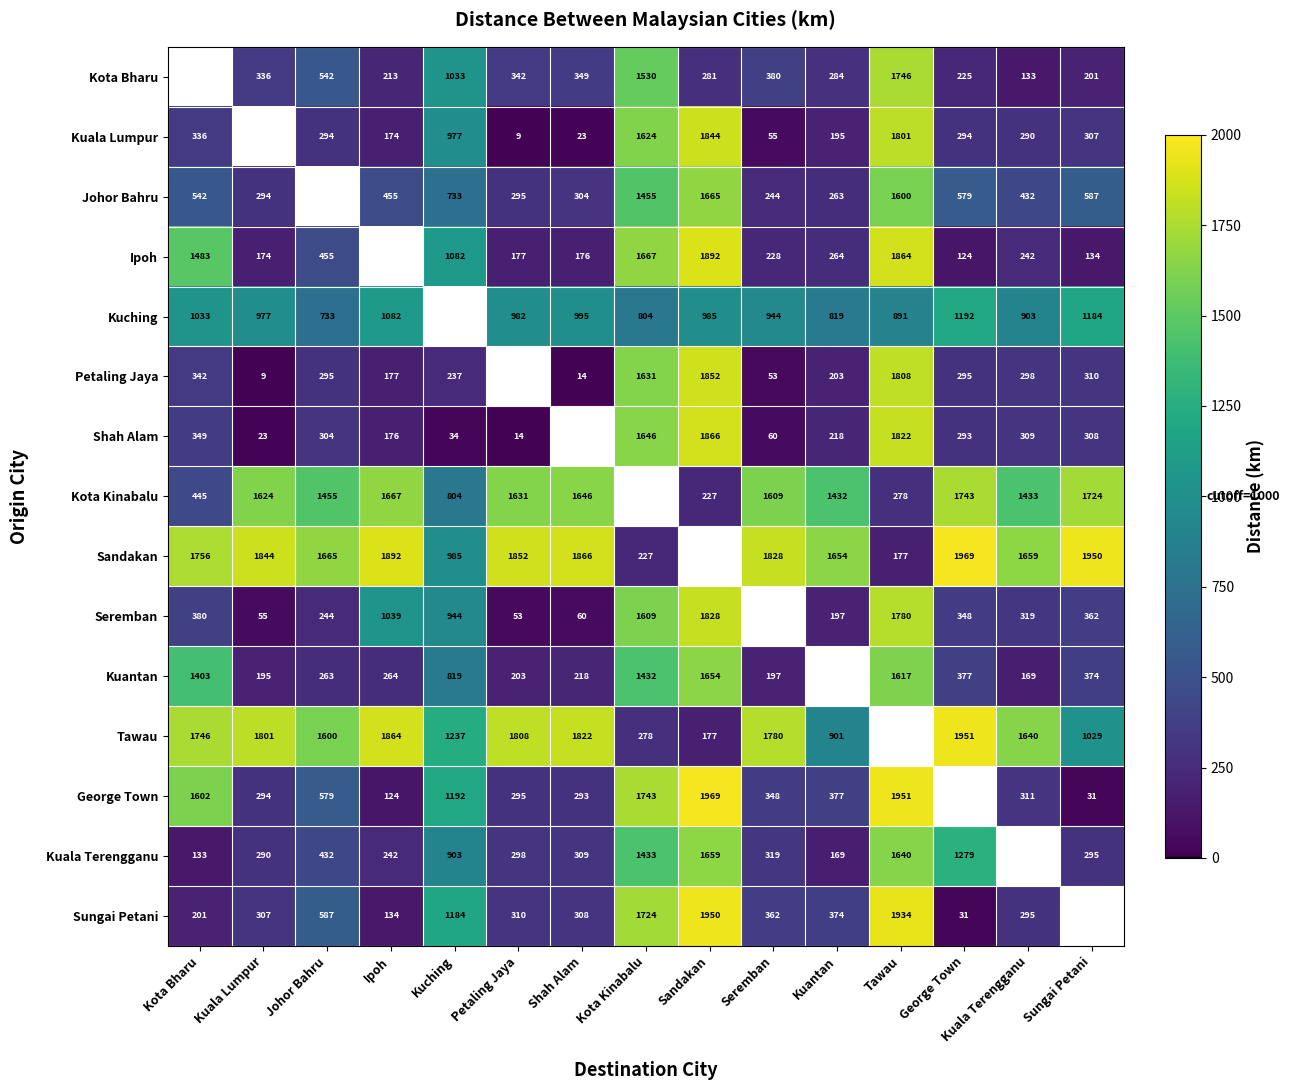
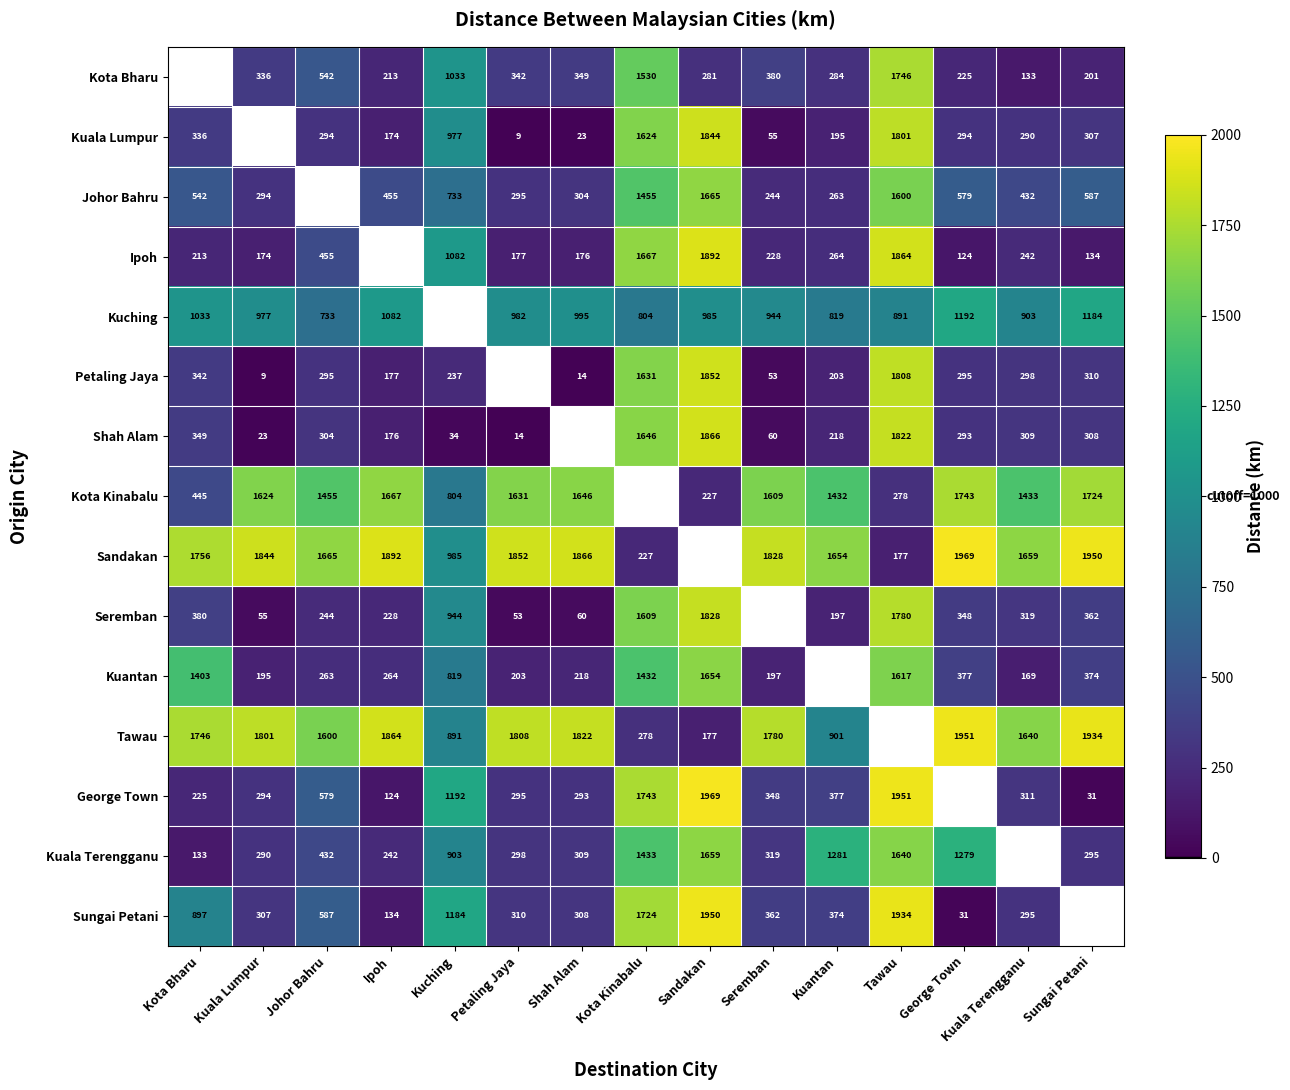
  {
    "Ipoh": {
-     "Kota Bharu": 1483,
+     "Kota Bharu": 213,
      "Kuala Lumpur": 174,
      "Johor Bahru": 455,
      "Kuching": 1082,
      "Petaling Jaya": 177,
      "Shah Alam": 176,
      "Kota Kinabalu": 1667,
      "Sandakan": 1892,
      "Seremban": 228,
      "Kuantan": 264,
      "Tawau": 1864,
      "George Town": 124,
      "Kuala Terengganu": 242,
      "Sungai Petani": 134
    },
    "Seremban": {
      "Kota Bharu": 380,
      "Kuala Lumpur": 55,
      "Johor Bahru": 244,
-     "Ipoh": 1039,
+     "Ipoh": 228,
      "Kuching": 944,
      "Petaling Jaya": 53,
      "Shah Alam": 60,
      "Kota Kinabalu": 1609,
      "Sandakan": 1828,
      "Kuantan": 197,
      "Tawau": 1780,
      "George Town": 348,
      "Kuala Terengganu": 319,
      "Sungai Petani": 362
    },
    "Tawau": {
      "Kota Bharu": 1746,
      "Kuala Lumpur": 1801,
      "Johor Bahru": 1600,
      "Ipoh": 1864,
-     "Kuching": 1237,
+     "Kuching": 891,
      "Petaling Jaya": 1808,
      "Shah Alam": 1822,
      "Kota Kinabalu": 278,
      "Sandakan": 177,
      "Seremban": 1780,
      "Kuantan": 901,
      "George Town": 1951,
      "Kuala Terengganu": 1640,
-     "Sungai Petani": 1029
+     "Sungai Petani": 1934
    },
    "George Town": {
-     "Kota Bharu": 1602,
+     "Kota Bharu": 225,
      "Kuala Lumpur": 294,
      "Johor Bahru": 579,
      "Ipoh": 124,
      "Kuching": 1192,
      "Petaling Jaya": 295,
      "Shah Alam": 293,
      "Kota Kinabalu": 1743,
      "Sandakan": 1969,
      "Seremban": 348,
      "Kuantan": 377,
      "Tawau": 1951,
      "Kuala Terengganu": 311,
      "Sungai Petani": 31
    },
    "Kuala Terengganu": {
      "Kota Bharu": 133,
      "Kuala Lumpur": 290,
      "Johor Bahru": 432,
      "Ipoh": 242,
      "Kuching": 903,
      "Petaling Jaya": 298,
      "Shah Alam": 309,
      "Kota Kinabalu": 1433,
      "Sandakan": 1659,
      "Seremban": 319,
-     "Kuantan": 169,
+     "Kuantan": 1281,
      "Tawau": 1640,
      "George Town": 1279,
      "Sungai Petani": 295
    },
    "Sungai Petani": {
-     "Kota Bharu": 201,
+     "Kota Bharu": 897,
      "Kuala Lumpur": 307,
      "Johor Bahru": 587,
      "Ipoh": 134,
      "Kuching": 1184,
      "Petaling Jaya": 310,
      "Shah Alam": 308,
      "Kota Kinabalu": 1724,
      "Sandakan": 1950,
      "Seremban": 362,
      "Kuantan": 374,
      "Tawau": 1934,
      "George Town": 31,
      "Kuala Terengganu": 295
    }
  }
